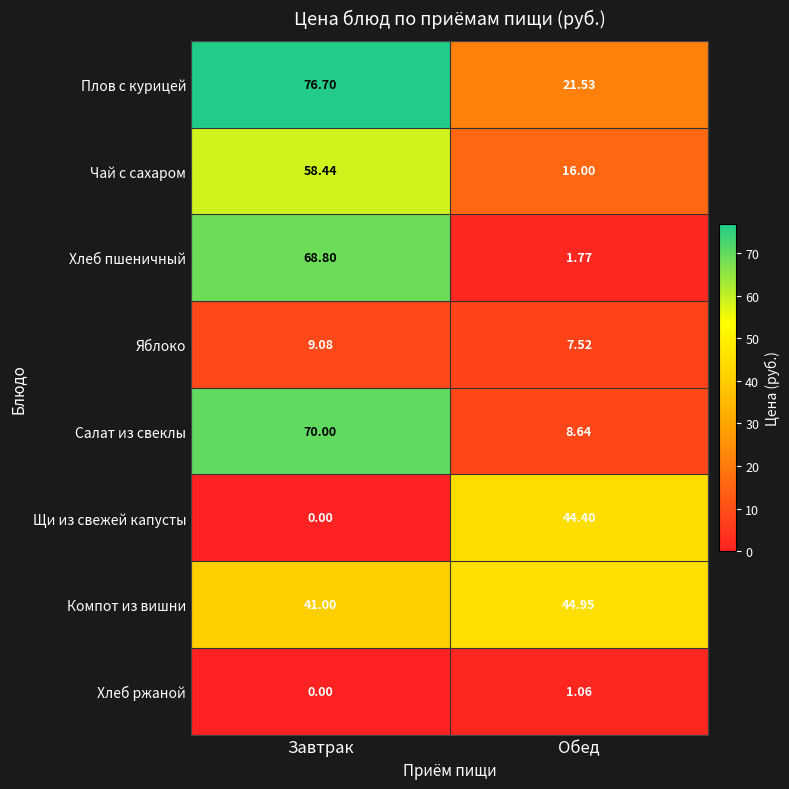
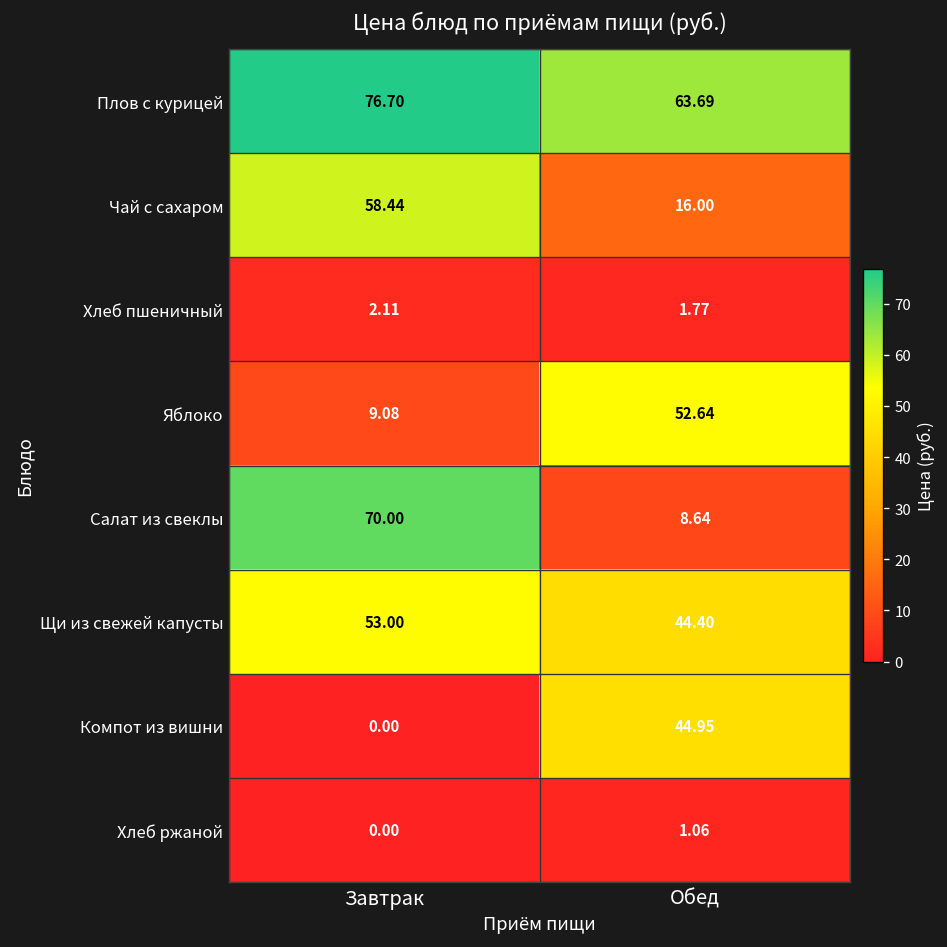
  {
    "Плов с курицей": {
      "Завтрак": 76.70,
-     "Обед": 21.53
+     "Обед": 63.69
    },
    "Чай с сахаром": {
      "Завтрак": 58.44,
      "Обед": 16.00
    },
    "Хлеб пшеничный": {
-     "Завтрак": 68.80,
+     "Завтрак": 2.11,
      "Обед": 1.77
    },
    "Яблоко": {
      "Завтрак": 9.08,
-     "Обед": 7.52
+     "Обед": 52.64
    },
    "Салат из свеклы": {
      "Завтрак": 70.00,
      "Обед": 8.64
    },
    "Щи из свежей капусты": {
-     "Завтрак": 0.00,
+     "Завтрак": 53.00,
      "Обед": 44.40
    },
    "Компот из вишни": {
-     "Завтрак": 41.00,
+     "Завтрак": 0.00,
      "Обед": 44.95
    },
    "Хлеб ржаной": {
      "Завтрак": 0.00,
      "Обед": 1.06
    }
  }
